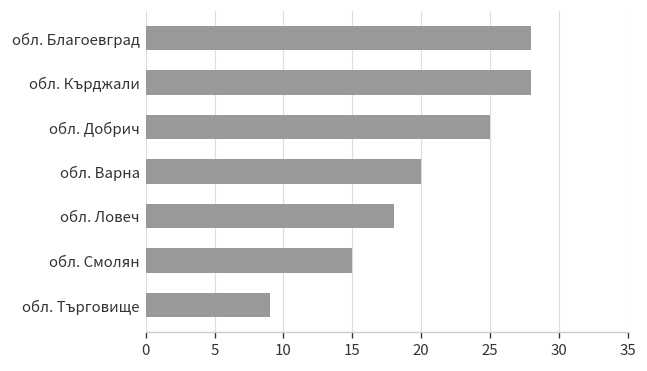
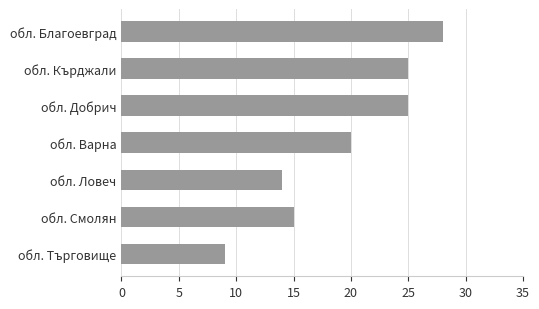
  {
    "обл. Благоевград": 28,
-   "обл. Кърджали": 28,
+   "обл. Кърджали": 25,
    "обл. Добрич": 25,
    "обл. Варна": 20,
-   "обл. Ловеч": 18,
+   "обл. Ловеч": 14,
    "обл. Смолян": 15,
    "обл. Търговище": 9
  }
